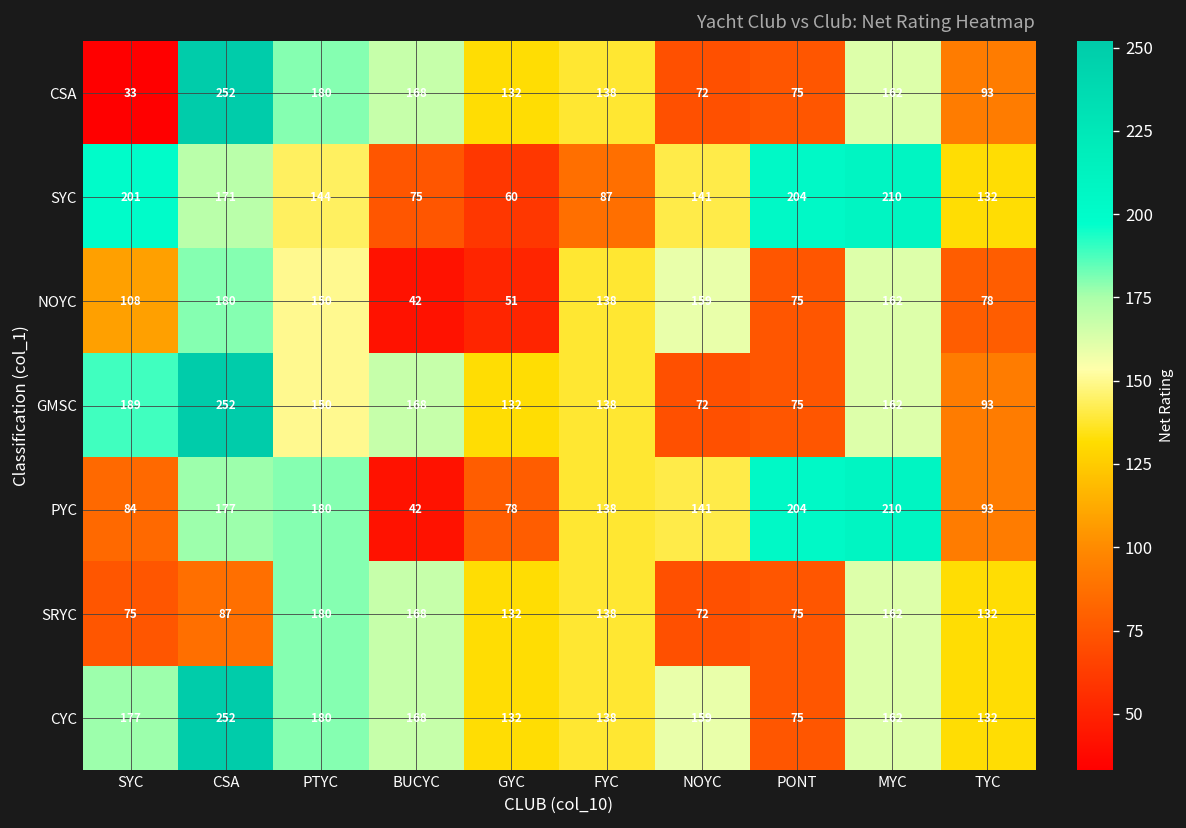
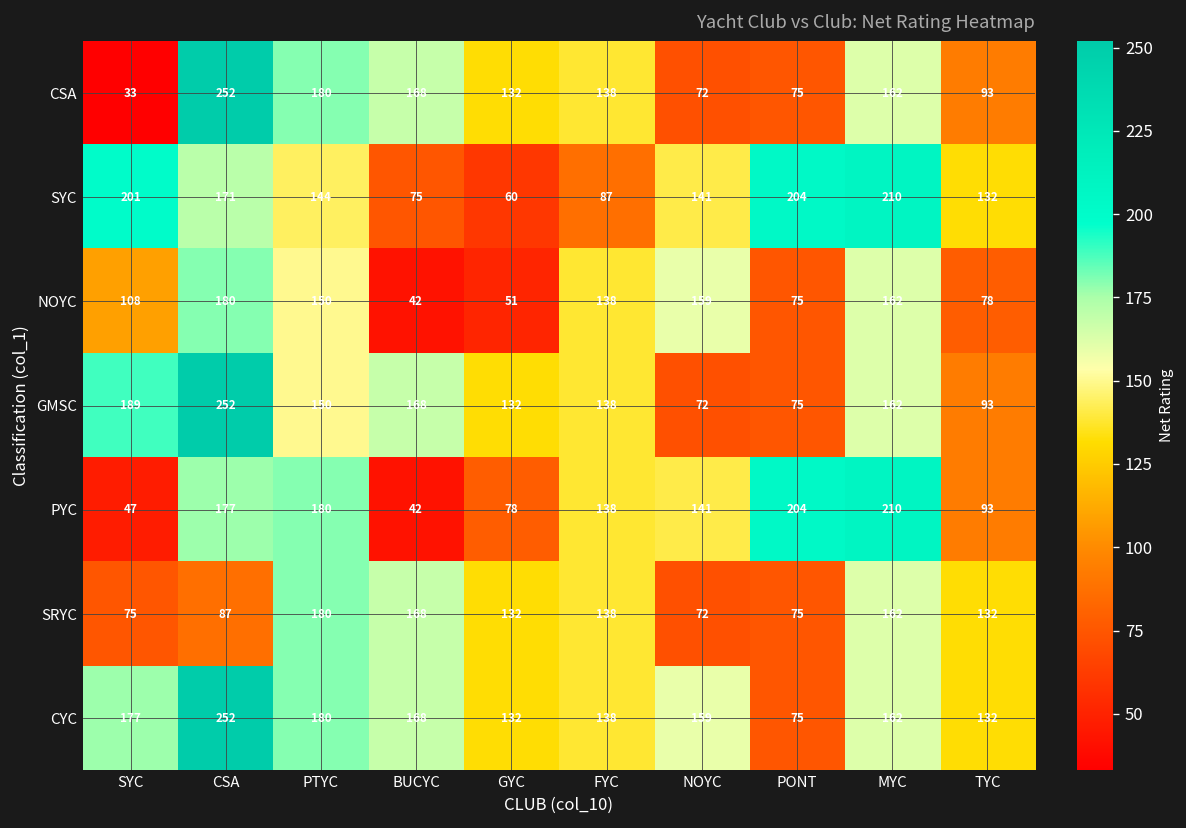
  {
    "CSA": {
      "SYC": 33,
      "CSA": 252,
      "PTYC": 180,
      "BUCYC": 168,
      "GYC": 132,
      "FYC": 138,
      "NOYC": 72,
      "PONT": 75,
      "MYC": 162,
      "TYC": 93
    },
    "SYC": {
      "SYC": 201,
      "CSA": 171,
      "PTYC": 144,
      "BUCYC": 75,
      "GYC": 60,
      "FYC": 87,
      "NOYC": 141,
      "PONT": 204,
      "MYC": 210,
      "TYC": 132
    },
    "NOYC": {
      "SYC": 108,
      "CSA": 180,
      "PTYC": 150,
      "BUCYC": 42,
      "GYC": 51,
      "FYC": 138,
      "NOYC": 159,
      "PONT": 75,
      "MYC": 162,
      "TYC": 78
    },
    "GMSC": {
      "SYC": 189,
      "CSA": 252,
      "PTYC": 150,
      "BUCYC": 168,
      "GYC": 132,
      "FYC": 138,
      "NOYC": 72,
      "PONT": 75,
      "MYC": 162,
      "TYC": 93
    },
    "PYC": {
-     "SYC": 84,
+     "SYC": 47,
      "CSA": 177,
      "PTYC": 180,
      "BUCYC": 42,
      "GYC": 78,
      "FYC": 138,
      "NOYC": 141,
      "PONT": 204,
      "MYC": 210,
      "TYC": 93
    },
    "SRYC": {
      "SYC": 75,
      "CSA": 87,
      "PTYC": 180,
      "BUCYC": 168,
      "GYC": 132,
      "FYC": 138,
      "NOYC": 72,
      "PONT": 75,
      "MYC": 162,
      "TYC": 132
    },
    "CYC": {
      "SYC": 177,
      "CSA": 252,
      "PTYC": 180,
      "BUCYC": 168,
      "GYC": 132,
      "FYC": 138,
      "NOYC": 159,
      "PONT": 75,
      "MYC": 162,
      "TYC": 132
    }
  }
